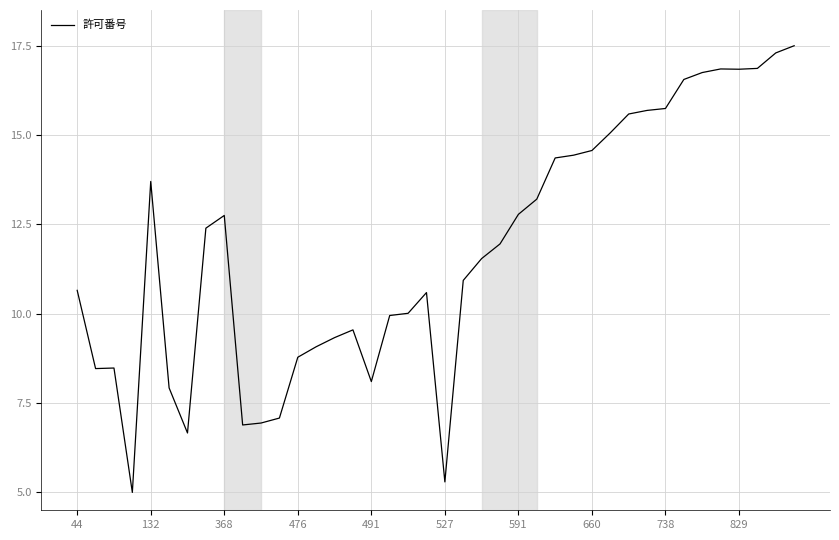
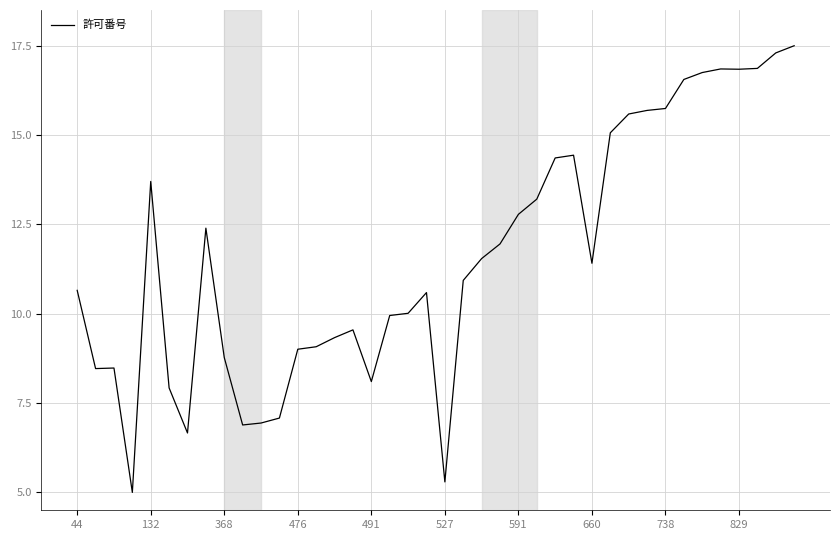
  {
    "44": 10.7,
    "132": 13.7,
-   "368": 12.8,
-   "476": 8.8,
+   "368": 8.8,
+   "476": 9.0,
    "491": 8.1,
    "527": 5.3,
    "591": 12.8,
-   "660": 14.6,
+   "660": 11.4,
    "738": 15.7,
    "829": 16.8
  }
